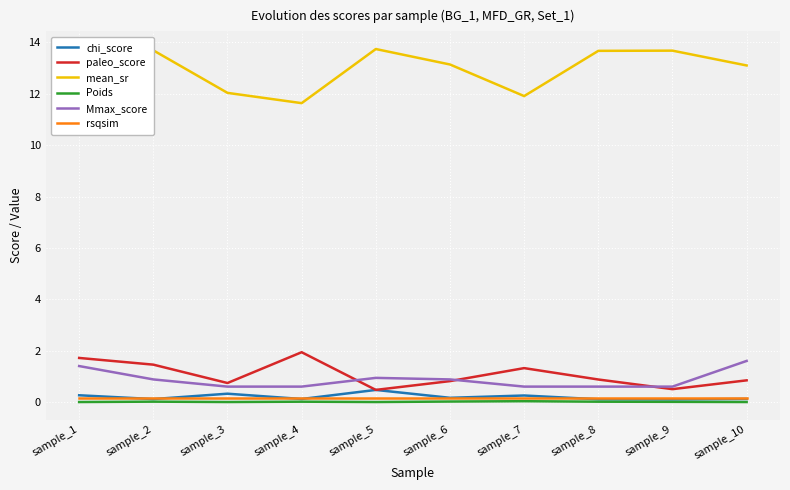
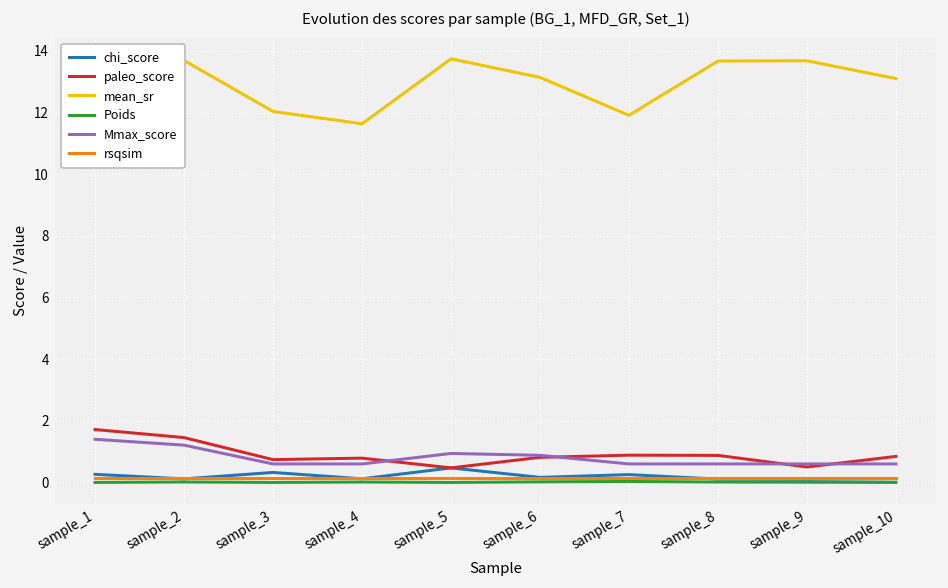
  {
    "chi_score": {
      "sample_1": 0.3,
      "sample_3": 0.3,
      "sample_7": 0.3
    },
    "paleo_score": {
      "sample_1": 1.7,
      "sample_2": 1.5,
      "sample_3": 0.7,
-     "sample_4": 1.9,
-     "sample_7": 1.3,
+     "sample_4": 0.8,
+     "sample_7": 0.9,
      "sample_8": 0.9,
      "sample_9": 0.5,
      "sample_10": 0.8
    },
    "mean_sr": {
      "sample_3": 12.0,
      "sample_4": 11.6,
      "sample_5": 13.7,
      "sample_6": 13.1,
      "sample_7": 11.9,
      "sample_8": 13.7,
      "sample_9": 13.7,
      "sample_10": 13.1
    },
    "Poids": {
      "sample_1": 0.0,
      "sample_2": 0.0,
      "sample_3": 0.0,
      "sample_4": 0.0,
      "sample_5": 0.0,
      "sample_6": 0.0,
      "sample_7": 0.0,
      "sample_10": 0.0
    },
    "Mmax_score": {
      "sample_1": 1.4,
-     "sample_2": 0.9,
+     "sample_2": 1.2,
      "sample_3": 0.6,
      "sample_4": 0.6,
      "sample_5": 0.9,
      "sample_7": 0.6,
      "sample_8": 0.6,
      "sample_9": 0.6,
-     "sample_10": 1.6
+     "sample_10": 0.6
    },
    "rsqsim": {
      "sample_1": 0.1,
      "sample_3": 0.1,
      "sample_5": 0.1,
      "sample_7": 0.1
    }
  }
